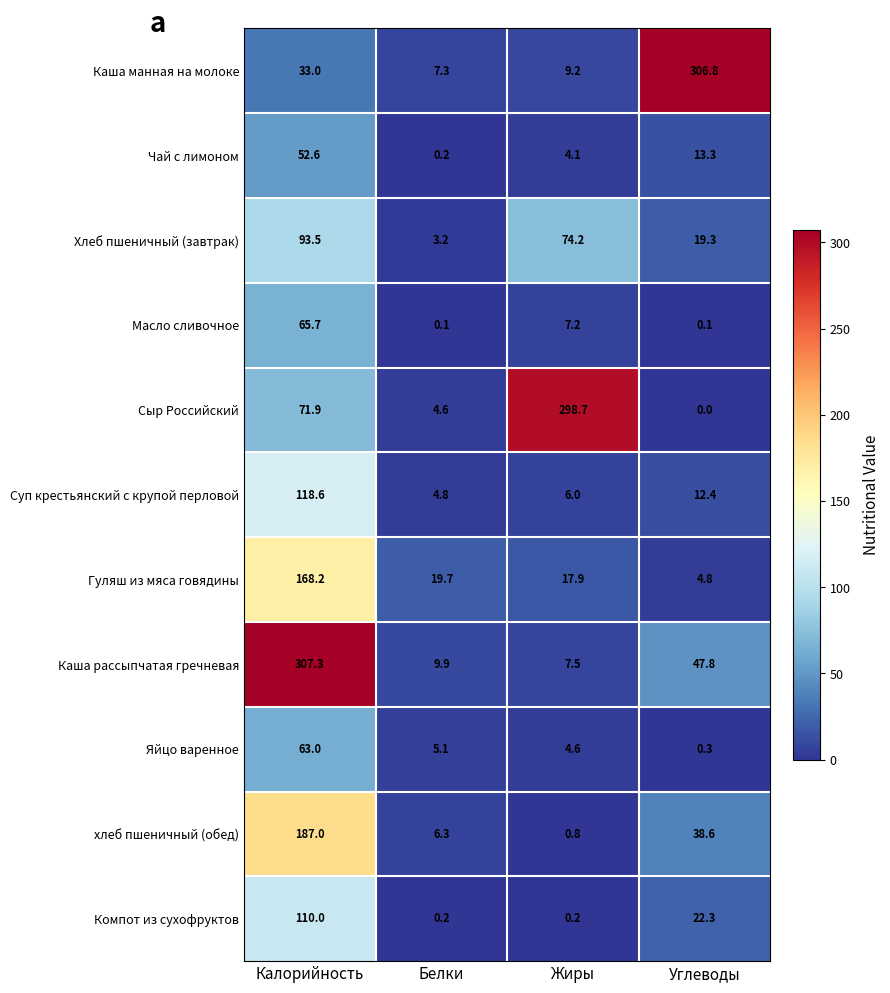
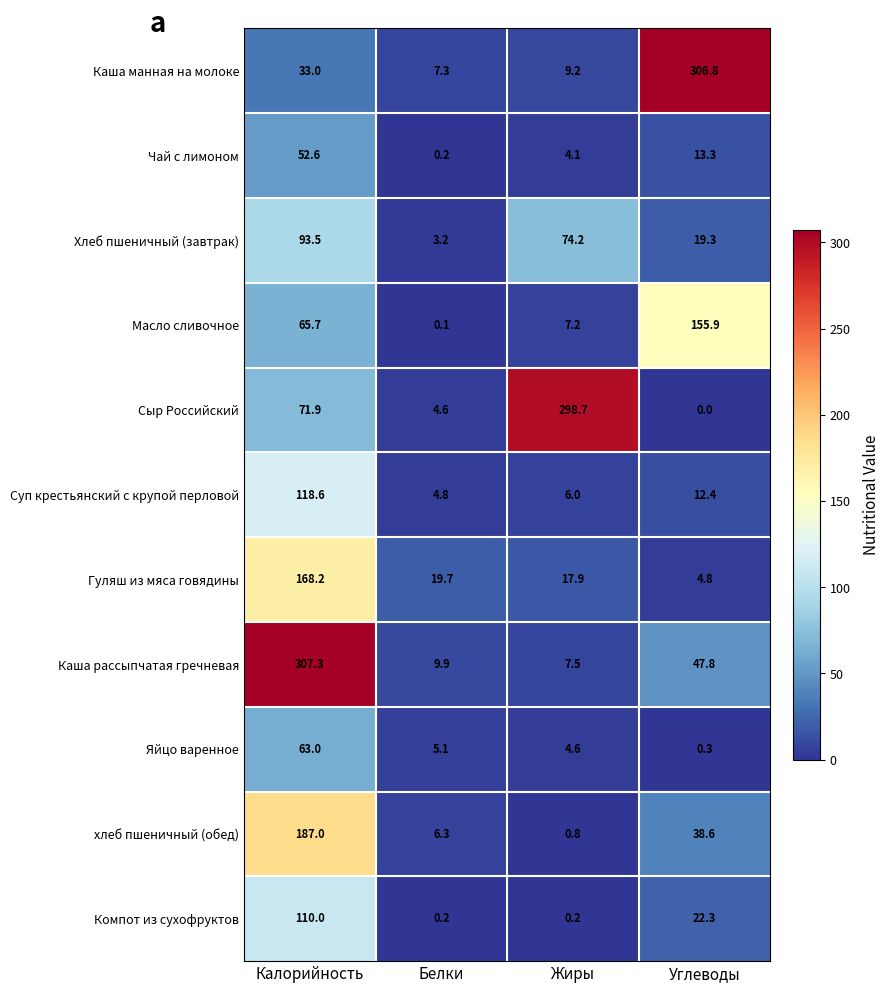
  {
    "Каша манная на молоке": {
      "Калорийность": 33.0,
      "Белки": 7.3,
      "Жиры": 9.2,
      "Углеводы": 306.8
    },
    "Чай с лимоном": {
      "Калорийность": 52.6,
      "Белки": 0.2,
      "Жиры": 4.1,
      "Углеводы": 13.3
    },
    "Хлеб пшеничный (завтрак)": {
      "Калорийность": 93.5,
      "Белки": 3.2,
      "Жиры": 74.2,
      "Углеводы": 19.3
    },
    "Масло сливочное": {
      "Калорийность": 65.7,
      "Белки": 0.1,
      "Жиры": 7.2,
-     "Углеводы": 0.1
+     "Углеводы": 155.9
    },
    "Сыр Российский": {
      "Калорийность": 71.9,
      "Белки": 4.6,
      "Жиры": 298.7,
      "Углеводы": 0.0
    },
    "Суп крестьянский с крупой перловой": {
      "Калорийность": 118.6,
      "Белки": 4.8,
      "Жиры": 6.0,
      "Углеводы": 12.4
    },
    "Гуляш из мяса говядины": {
      "Калорийность": 168.2,
      "Белки": 19.7,
      "Жиры": 17.9,
      "Углеводы": 4.8
    },
    "Каша рассыпчатая гречневая": {
      "Калорийность": 307.3,
      "Белки": 9.9,
      "Жиры": 7.5,
      "Углеводы": 47.8
    },
    "Яйцо варенное": {
      "Калорийность": 63.0,
      "Белки": 5.1,
      "Жиры": 4.6,
      "Углеводы": 0.3
    },
    "хлеб пшеничный (обед)": {
      "Калорийность": 187.0,
      "Белки": 6.3,
      "Жиры": 0.8,
      "Углеводы": 38.6
    },
    "Компот из сухофруктов": {
      "Калорийность": 110.0,
      "Белки": 0.2,
      "Жиры": 0.2,
      "Углеводы": 22.3
    }
  }
